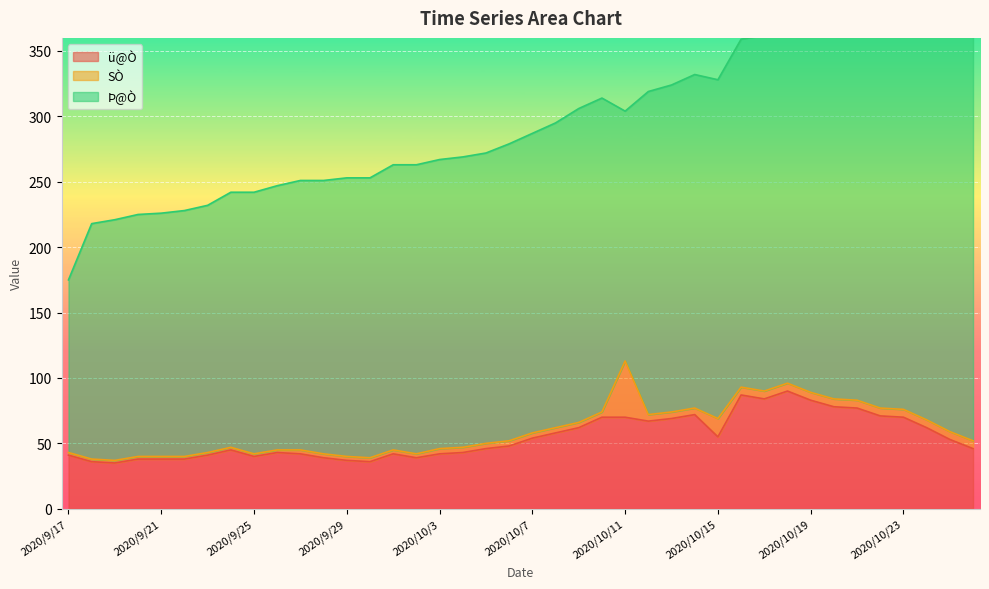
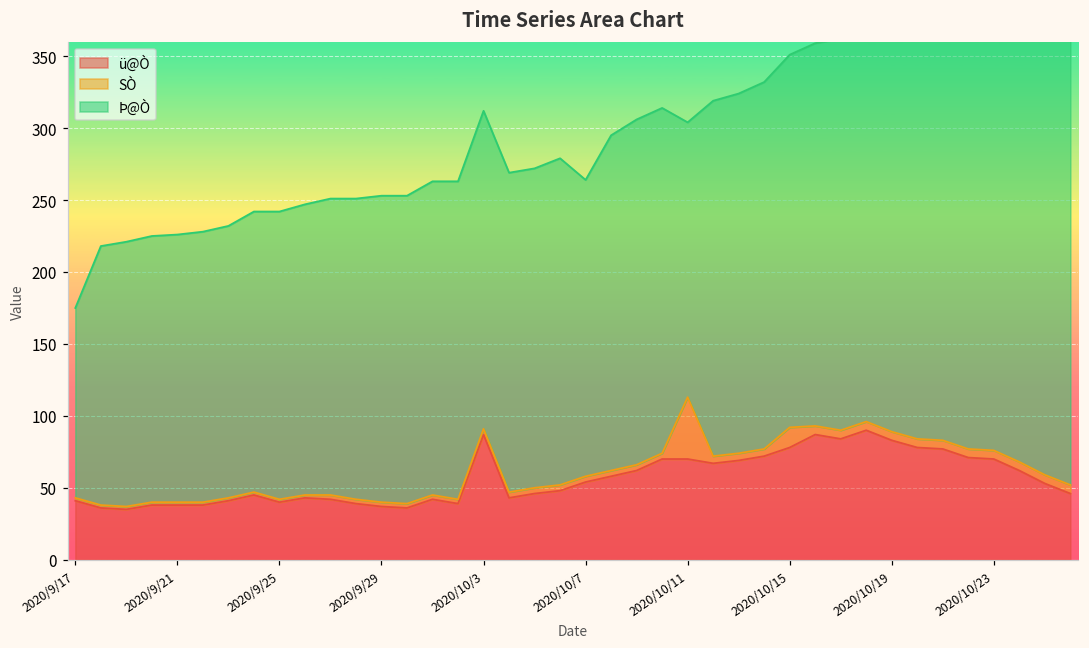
  {
    "ü@Ò": {
      "2020/9/17": 41,
      "2020/9/21": 38,
      "2020/9/25": 40,
      "2020/9/29": 37,
-     "2020/10/3": 42,
+     "2020/10/3": 87,
      "2020/10/7": 54,
      "2020/10/11": 70,
-     "2020/10/15": 55,
+     "2020/10/15": 78,
      "2020/10/19": 83,
      "2020/10/23": 70
    },
    "SÒ": {
      "2020/9/17": 2,
      "2020/9/21": 2,
      "2020/9/25": 2,
      "2020/9/29": 3,
      "2020/10/3": 4,
      "2020/10/7": 4,
      "2020/10/11": 43,
      "2020/10/15": 14,
      "2020/10/19": 6,
      "2020/10/23": 6
    },
    "Þ@Ò": {
      "2020/9/17": 132,
      "2020/9/21": 186,
      "2020/9/25": 200,
      "2020/9/29": 213,
      "2020/10/3": 221,
-     "2020/10/7": 229,
+     "2020/10/7": 206,
      "2020/10/11": 191,
      "2020/10/15": 259
    }
  }
